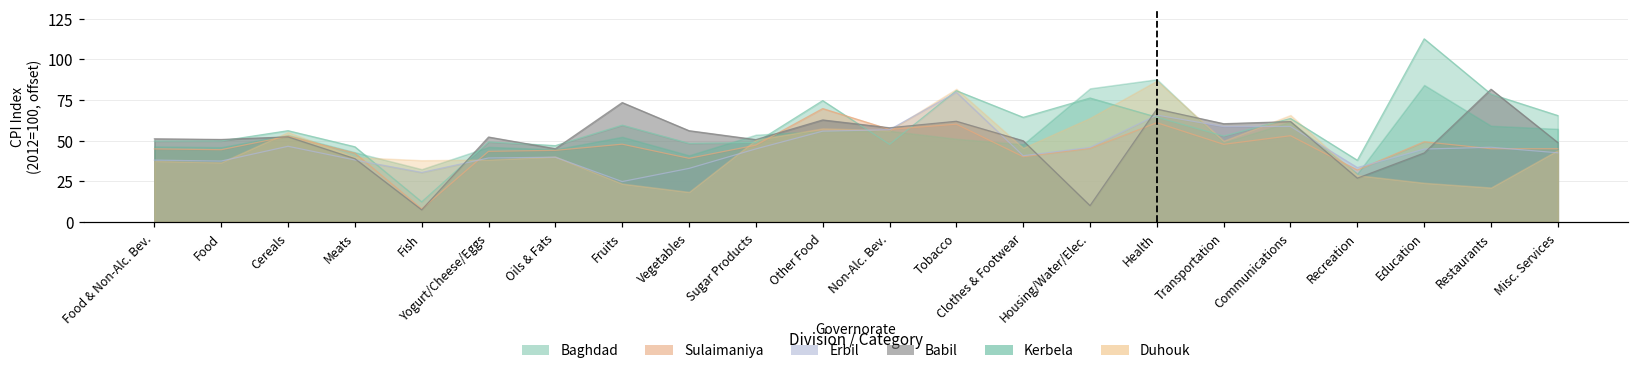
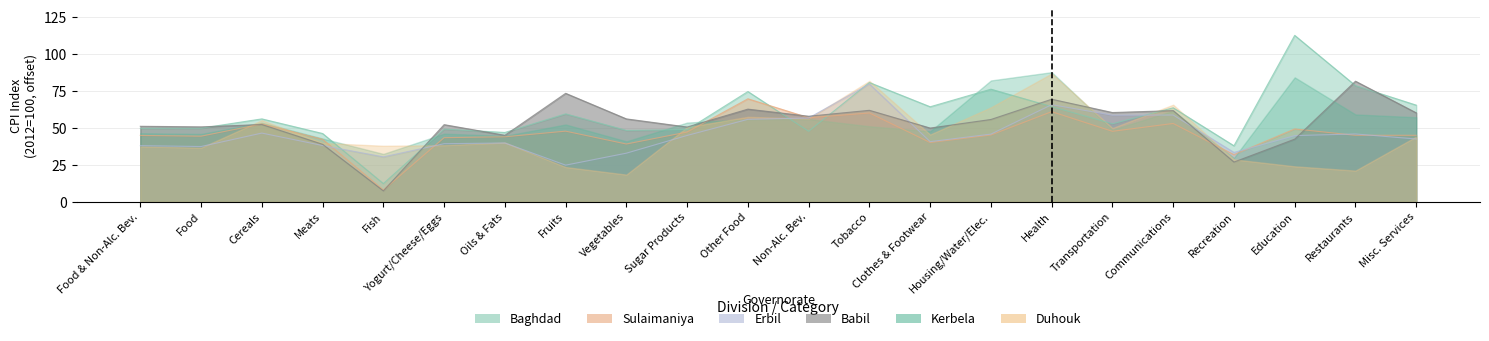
  {
    "Babil": {
      "Yogurt/Cheese/Eggs": 52,
      "Fruits": 73,
      "Vegetables": 56,
      "Other Food": 63,
      "Tobacco": 62,
      "Clothes & Footwear": 50,
-     "Housing/Water/Elec.": 10,
+     "Housing/Water/Elec.": 56,
      "Health": 69,
      "Transportation": 60,
      "Recreation": 27,
      "Education": 42,
      "Restaurants": 82,
-     "Misc. Services": 49
+     "Misc. Services": 60
    }
  }
